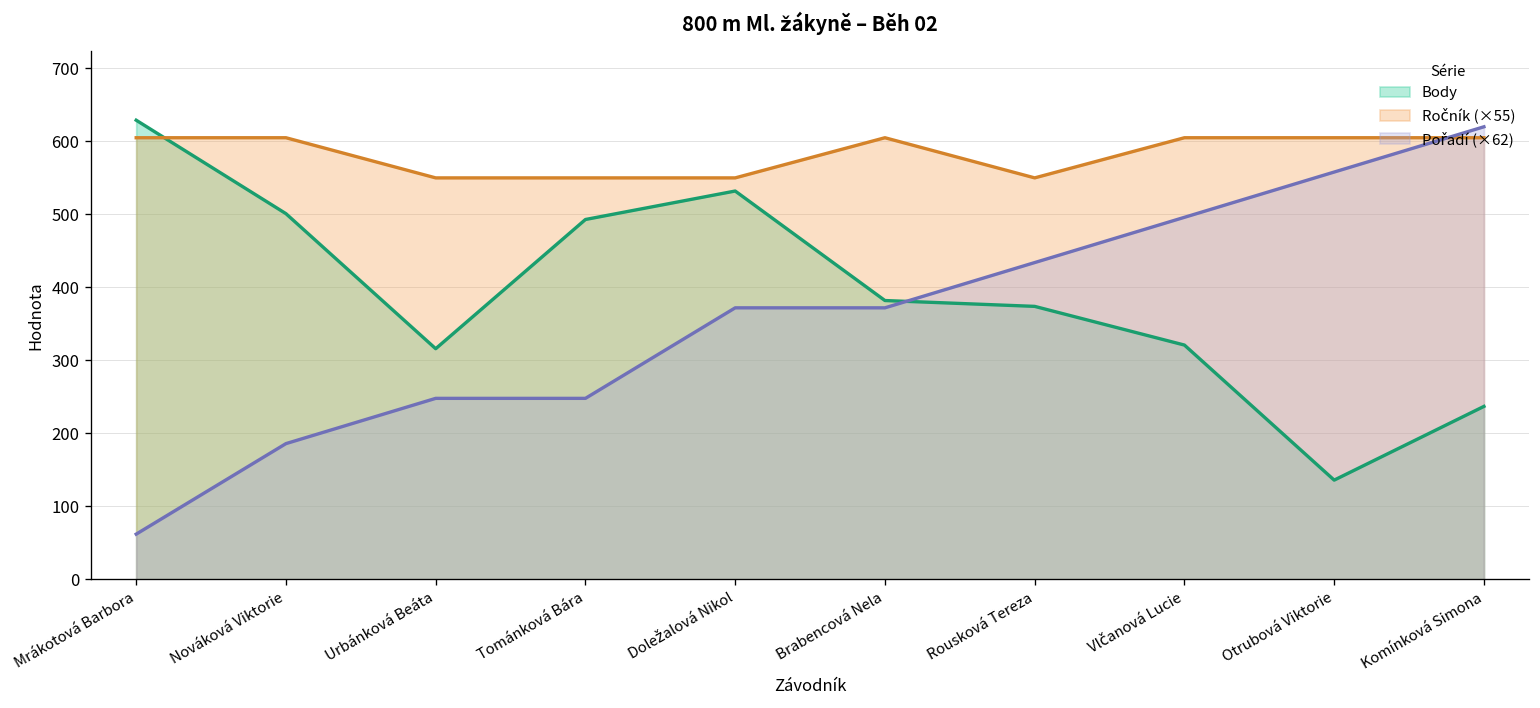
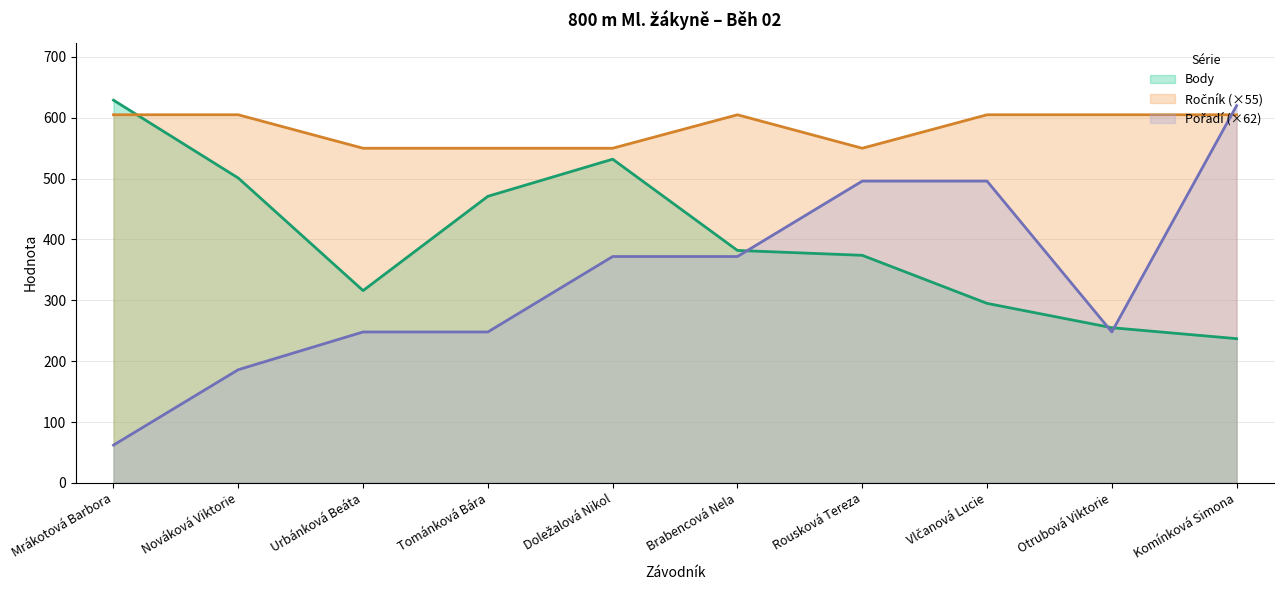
  {
    "Body": {
      "Mrákotová Barbora": 630,
      "Nováková Viktorie": 500,
      "Urbánková Beáta": 320,
-     "Tománková Bára": 490,
+     "Tománková Bára": 470,
      "Doležalová Nikol": 530,
      "Brabencová Nela": 380,
      "Rousková Tereza": 370,
-     "Vlčanová Lucie": 320,
-     "Otrubová Viktorie": 140,
+     "Vlčanová Lucie": 300,
+     "Otrubová Viktorie": 260,
      "Komínková Simona": 240
    },
    "Ročník (×55)": {
      "Mrákotová Barbora": 610,
      "Nováková Viktorie": 610,
      "Urbánková Beáta": 550,
      "Tománková Bára": 550,
      "Doležalová Nikol": 550,
      "Brabencová Nela": 610,
      "Rousková Tereza": 550,
      "Vlčanová Lucie": 610,
      "Otrubová Viktorie": 610,
      "Komínková Simona": 610
    },
    "Pořadí (×62)": {
      "Mrákotová Barbora": 60,
      "Nováková Viktorie": 190,
      "Urbánková Beáta": 250,
      "Tománková Bára": 250,
      "Doležalová Nikol": 370,
      "Brabencová Nela": 370,
-     "Rousková Tereza": 430,
+     "Rousková Tereza": 500,
      "Vlčanová Lucie": 500,
-     "Otrubová Viktorie": 560,
+     "Otrubová Viktorie": 250,
      "Komínková Simona": 620
    }
  }
